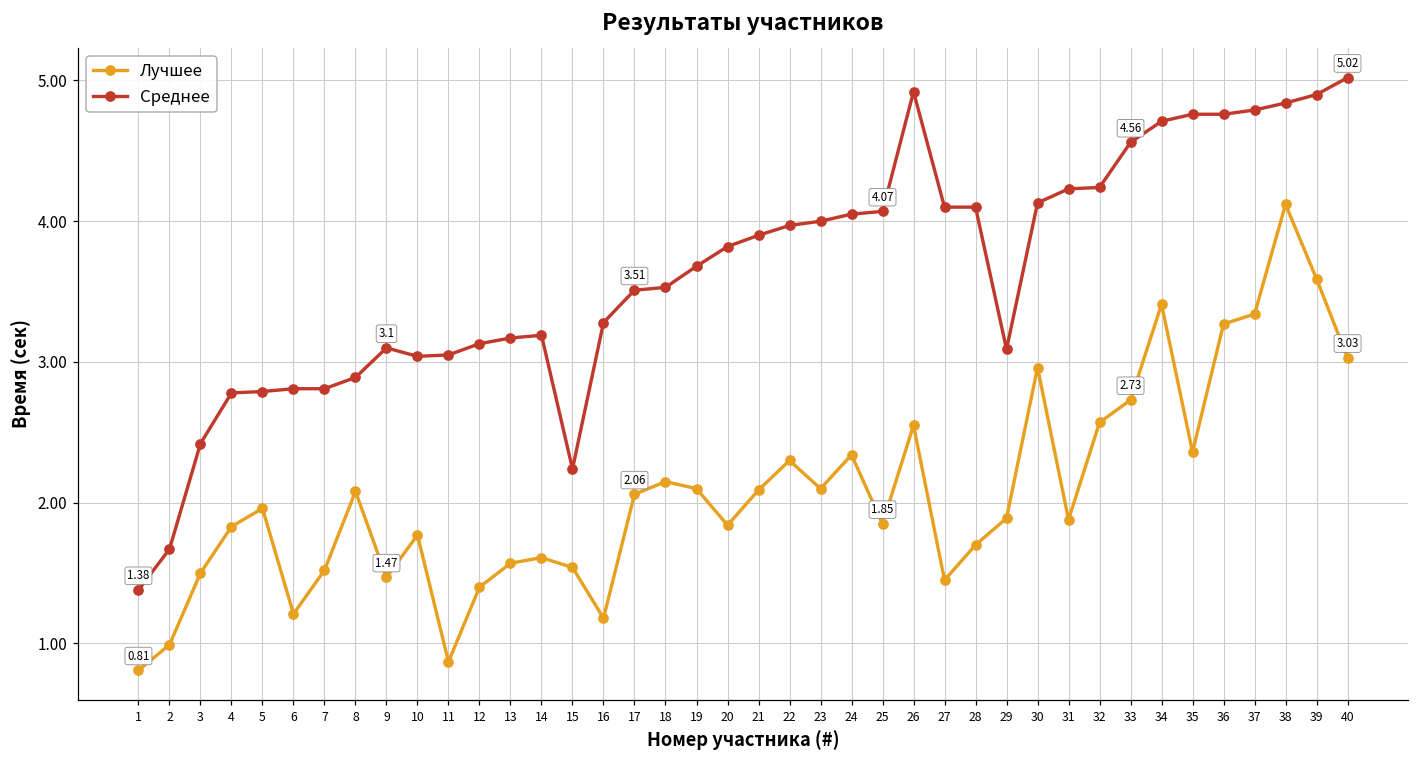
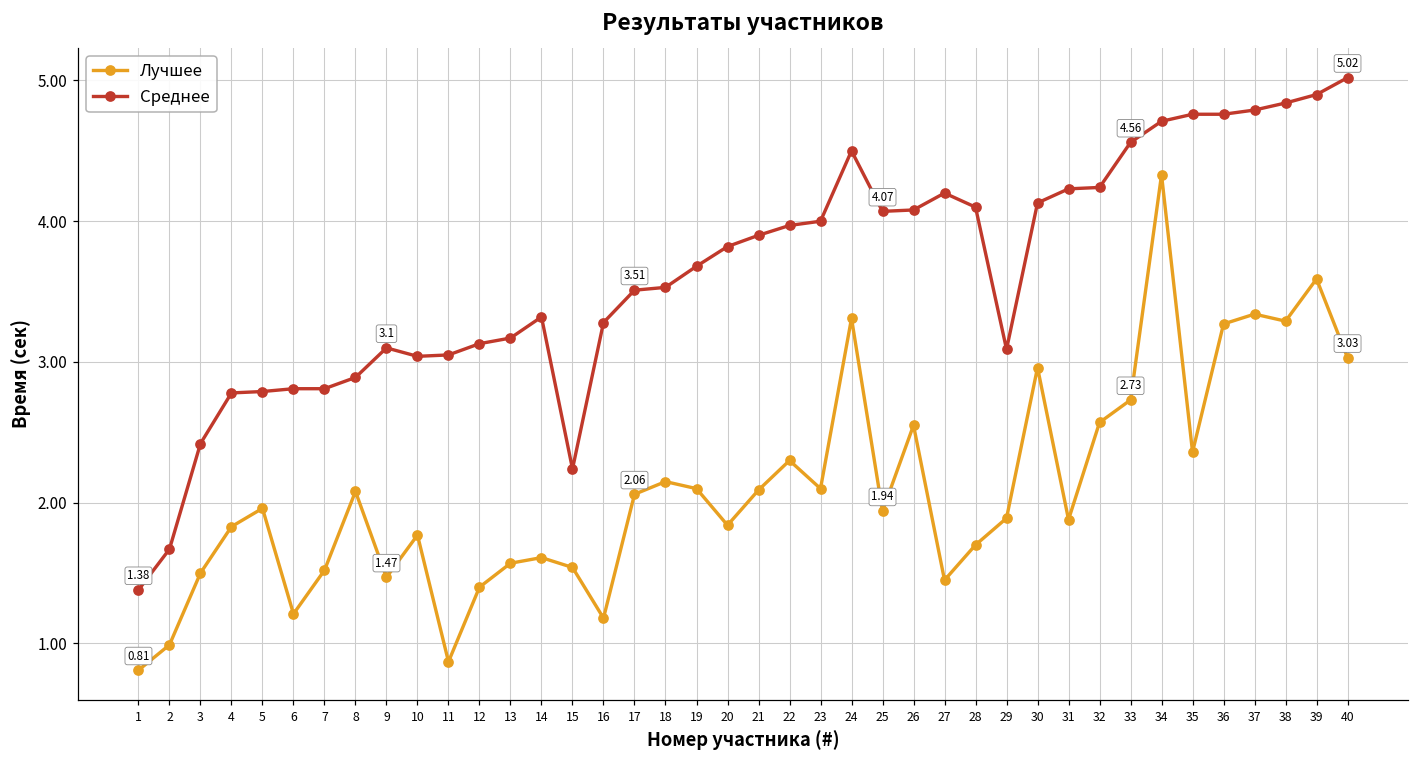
  {
    "Лучшее": {
-     "24": 2.34,
-     "25": 1.85,
-     "34": 3.41,
-     "38": 4.12
+     "24": 3.31,
+     "25": 1.94,
+     "34": 4.33,
+     "38": 3.29
    },
    "Среднее": {
      "2": 1.67,
      "3": 2.42,
      "4": 2.78,
      "5": 2.79,
      "6": 2.81,
      "7": 2.81,
      "8": 2.89,
      "10": 3.04,
      "11": 3.05,
      "12": 3.13,
      "13": 3.17,
-     "14": 3.19,
+     "14": 3.32,
      "15": 2.24,
      "16": 3.28,
      "18": 3.53,
      "19": 3.68,
      "20": 3.82,
      "21": 3.90,
      "22": 3.97,
      "23": 4.00,
-     "24": 4.05,
-     "26": 4.92,
-     "27": 4.1,
+     "24": 4.50,
+     "26": 4.08,
+     "27": 4.2,
      "28": 4.10,
      "29": 3.09,
      "30": 4.13,
      "31": 4.23,
      "32": 4.24,
      "34": 4.71,
      "35": 4.76,
      "36": 4.76,
      "37": 4.79,
      "38": 4.84,
      "39": 4.90
    }
  }
